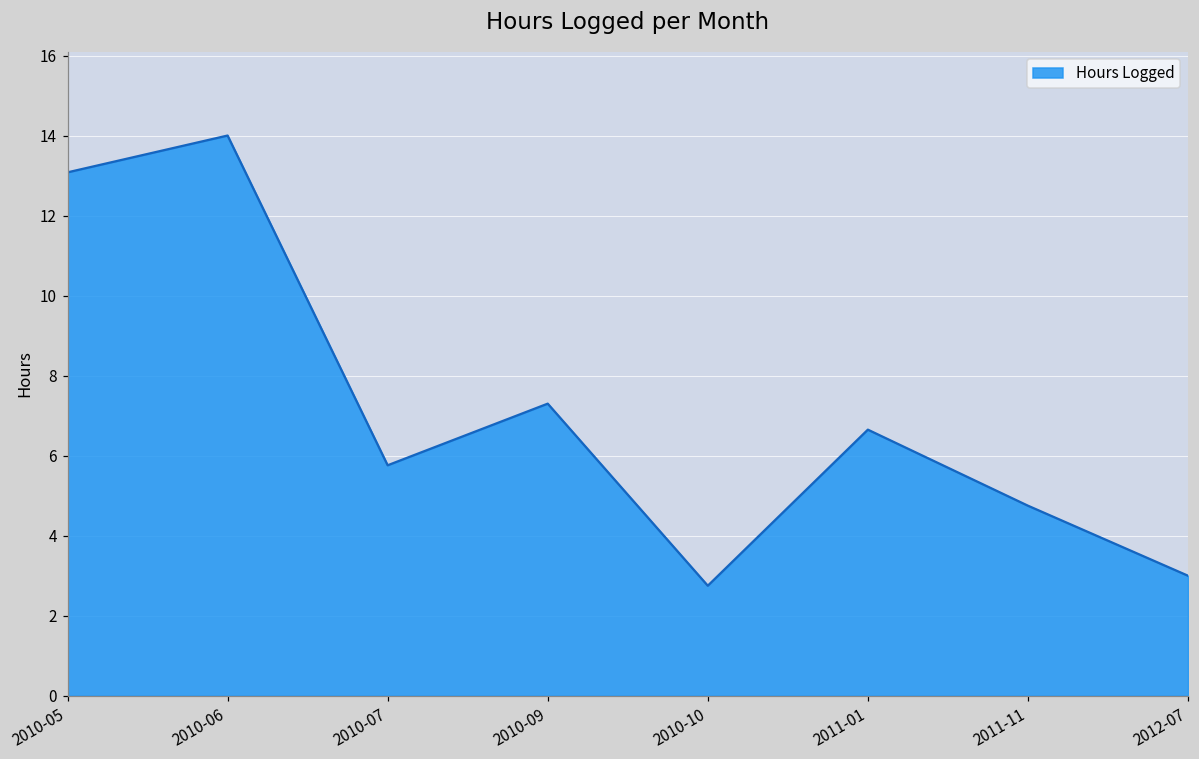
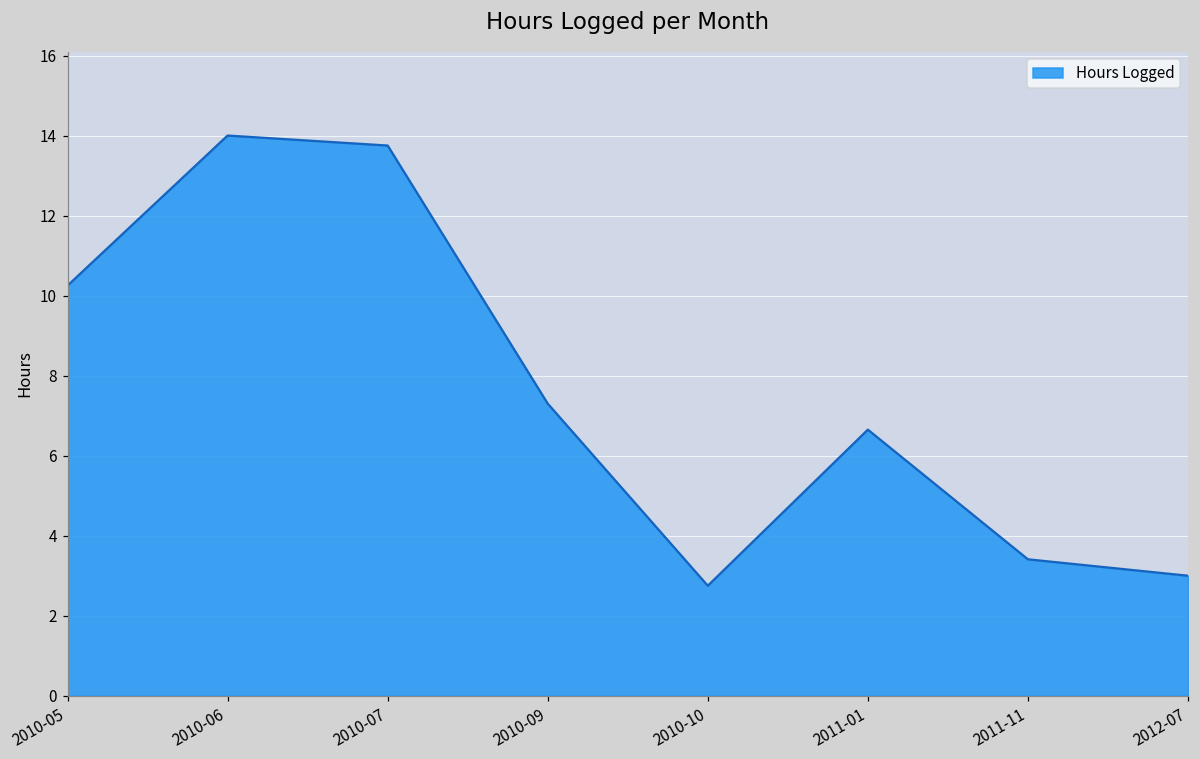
  {
-   "2010-05": 13.1,
+   "2010-05": 10.3,
    "2010-06": 14.0,
-   "2010-07": 5.8,
+   "2010-07": 13.8,
    "2010-09": 7.3,
    "2010-10": 2.8,
    "2011-01": 6.7,
-   "2011-11": 4.8,
+   "2011-11": 3.4,
    "2012-07": 3.0
  }
